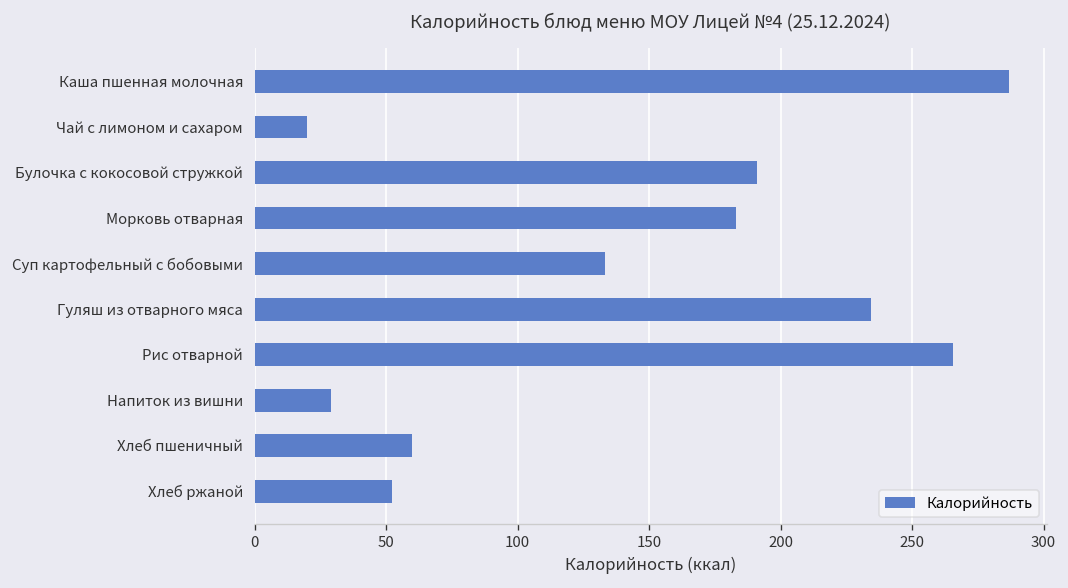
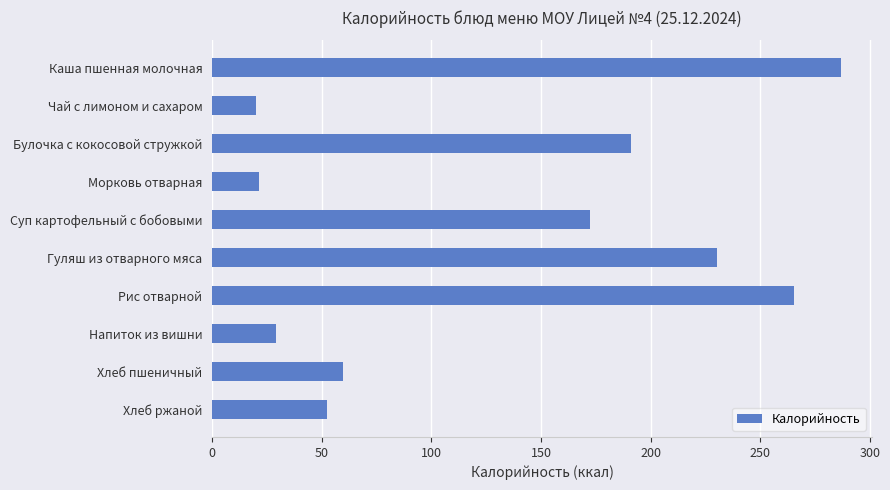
  {
    "Каша пшенная молочная": 287,
    "Чай с лимоном и сахаром": 20,
    "Булочка с кокосовой стружкой": 191,
-   "Морковь отварная": 183,
-   "Суп картофельный с бобовыми": 133,
-   "Гуляш из отварного мяса": 234,
+   "Морковь отварная": 21,
+   "Суп картофельный с бобовыми": 172,
+   "Гуляш из отварного мяса": 230,
    "Рис отварной": 266,
    "Напиток из вишни": 29,
    "Хлеб пшеничный": 60,
    "Хлеб ржаной": 52
  }
